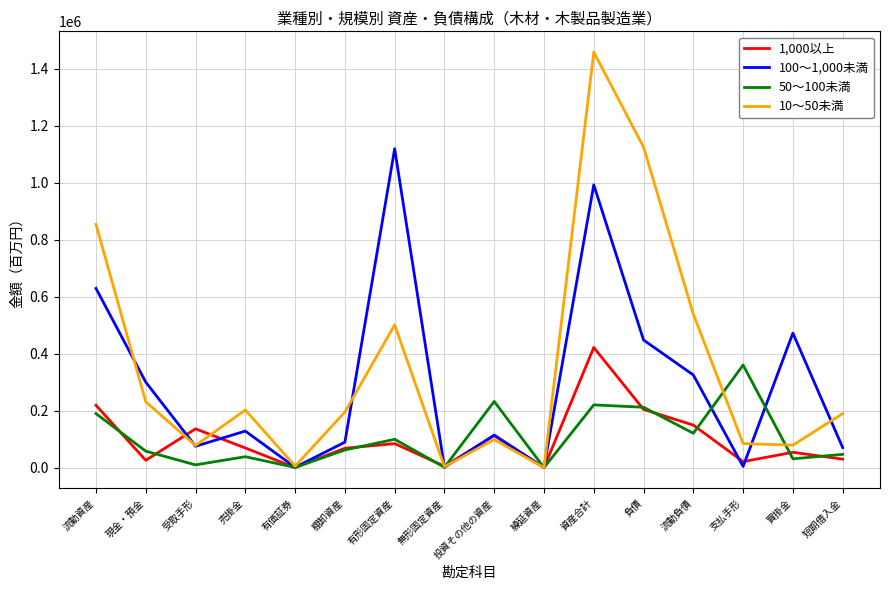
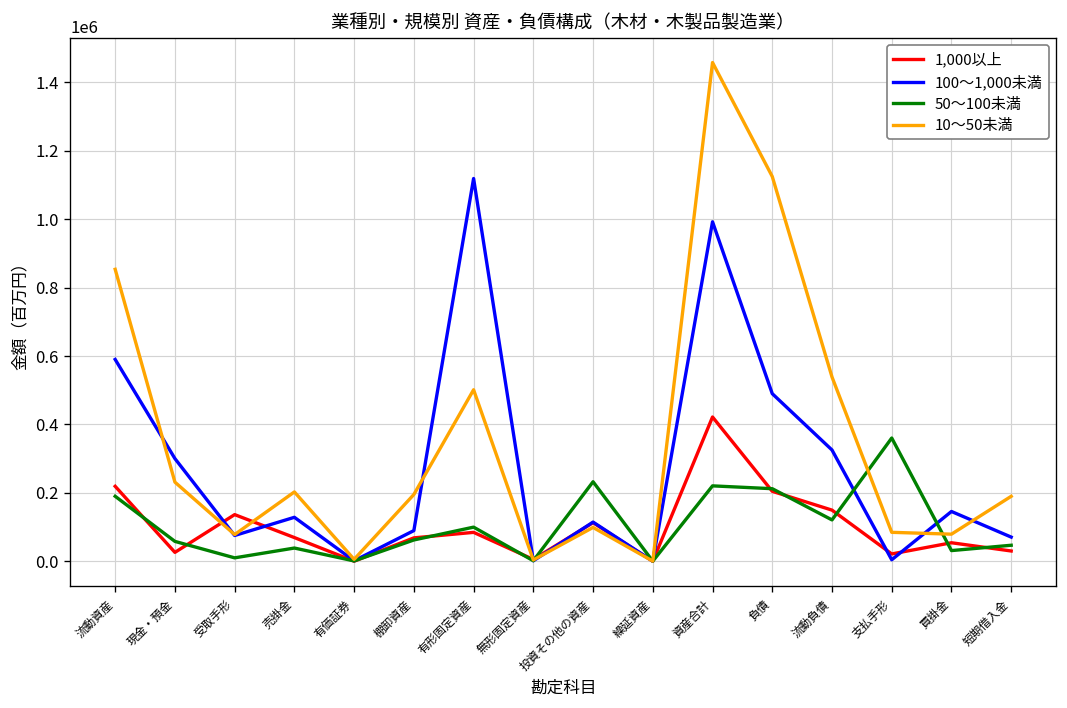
  {
    "1,000以上": {
      "流動資産": 220000,
      "現金・預金": 30000,
      "受取手形": 140000,
      "売掛金": 70000,
      "有形固定資産": 80000,
      "資産合計": 420000,
      "流動負債": 150000,
      "支払手形": 20000,
      "買掛金": 50000,
      "短期借入金": 30000
    },
    "100～1,000未満": {
-     "流動資産": 630000,
+     "流動資産": 590000,
      "現金・預金": 300000,
      "売掛金": 130000,
      "棚卸資産": 90000,
      "有形固定資産": 1120000,
      "資産合計": 990000,
-     "負債": 450000,
+     "負債": 490000,
      "流動負債": 330000,
      "支払手形": 0,
-     "買掛金": 470000,
+     "買掛金": 150000,
      "短期借入金": 70000
    },
    "50～100未満": {
      "流動資産": 190000,
      "現金・預金": 60000,
      "受取手形": 10000,
      "売掛金": 40000,
      "有形固定資産": 100000,
      "投資その他の資産": 230000,
      "資産合計": 220000,
      "流動負債": 120000,
      "支払手形": 360000,
      "買掛金": 30000,
      "短期借入金": 50000
    },
    "10～50未満": {
      "流動資産": 850000,
      "現金・預金": 230000,
      "売掛金": 200000,
      "棚卸資産": 200000,
      "有形固定資産": 500000,
      "投資その他の資産": 100000,
      "資産合計": 1460000,
      "負債": 1120000,
      "流動負債": 540000,
      "支払手形": 80000,
      "買掛金": 80000,
      "短期借入金": 190000
    }
  }
